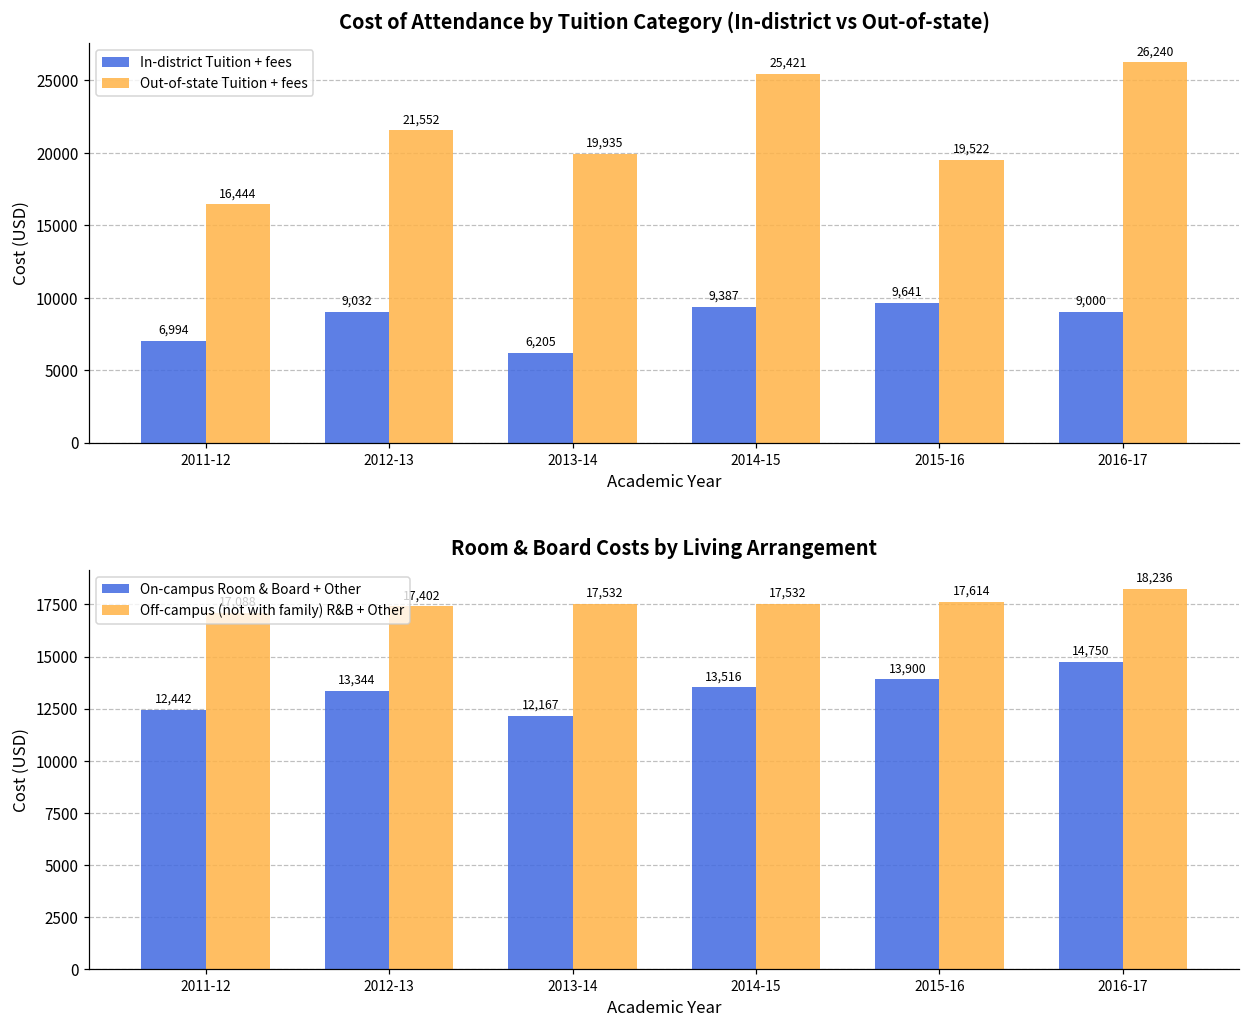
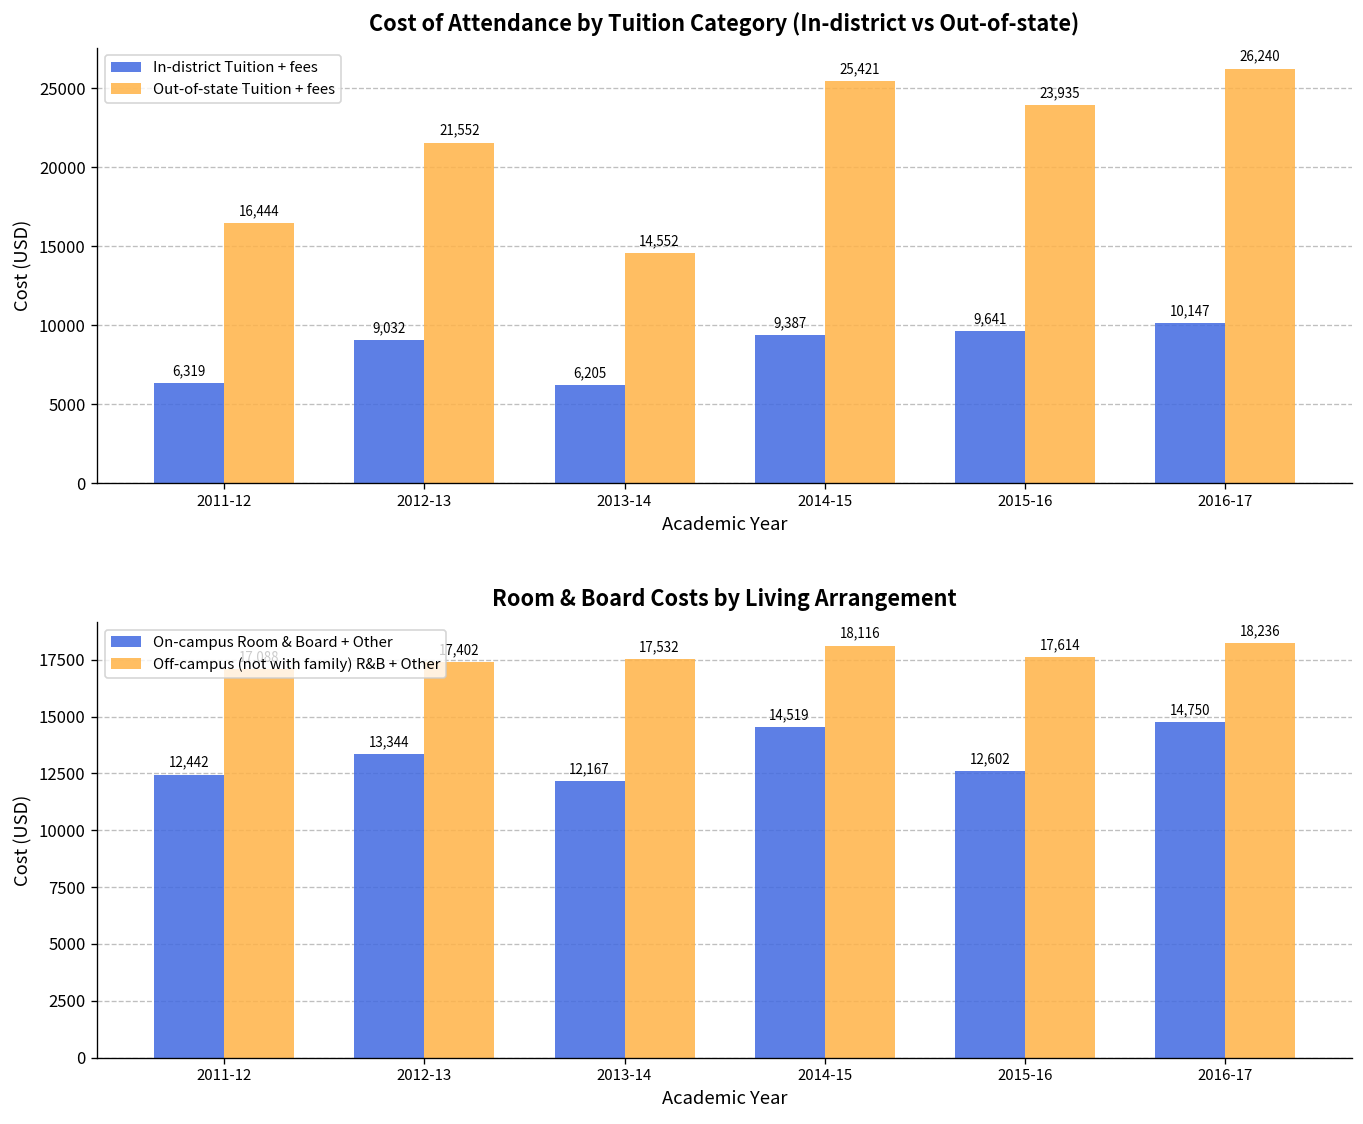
  {
    "Cost of Attendance by Tuition Category (In-district vs Out-of-state)": {
      "In-district Tuition + fees": {
-       "2011-12": "6,994",
+       "2011-12": "6,319",
        "2012-13": "9,032",
        "2013-14": "6,205",
        "2014-15": "9,387",
        "2015-16": "9,641",
-       "2016-17": "9,000"
+       "2016-17": "10,147"
      },
      "Out-of-state Tuition + fees": {
        "2011-12": "16,444",
        "2012-13": "21,552",
-       "2013-14": "19,935",
+       "2013-14": "14,552",
        "2014-15": "25,421",
-       "2015-16": "19,522",
+       "2015-16": "23,935",
        "2016-17": "26,240"
      }
    },
    "Room & Board Costs by Living Arrangement": {
      "On-campus Room & Board + Other": {
        "2011-12": "12,442",
        "2012-13": "13,344",
        "2013-14": "12,167",
-       "2014-15": "13,516",
-       "2015-16": "13,900",
+       "2014-15": "14,519",
+       "2015-16": "12,602",
        "2016-17": "14,750"
      },
      "Off-campus (not with family) R&B + Other": {
        "2013-14": "17,532",
-       "2014-15": "17,532",
+       "2014-15": "18,116",
        "2015-16": "17,614",
        "2016-17": "18,236"
      }
    }
  }
